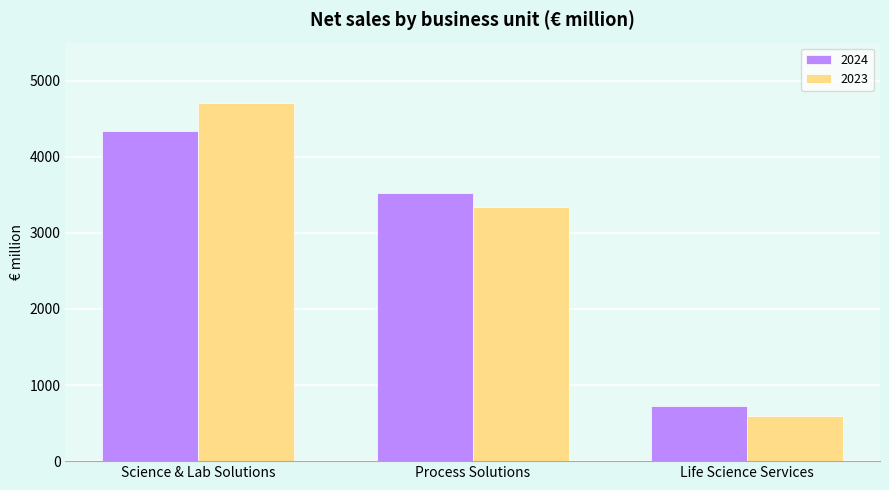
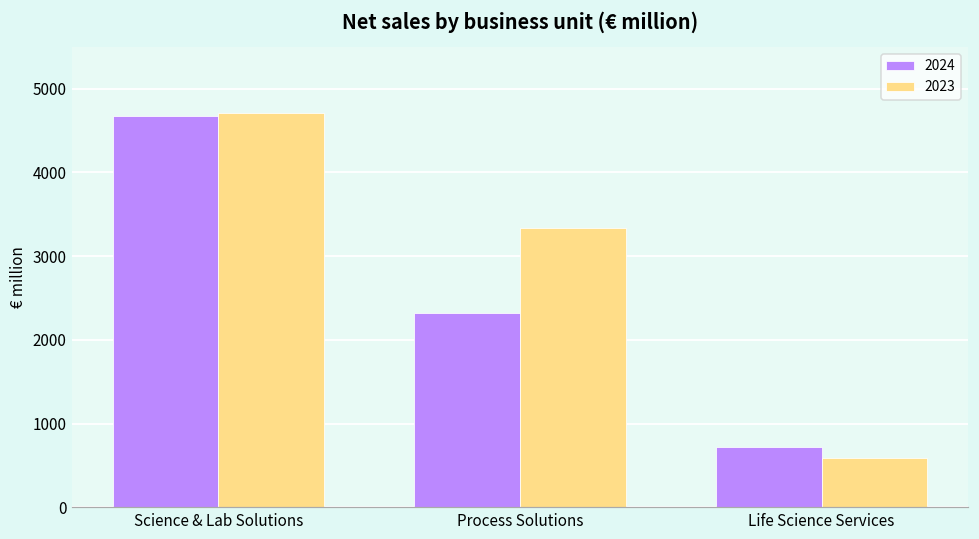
  {
    "2024": {
-     "Science & Lab Solutions": 4300,
-     "Process Solutions": 3500,
+     "Science & Lab Solutions": 4700,
+     "Process Solutions": 2300,
      "Life Science Services": 700
    },
    "2023": {
      "Science & Lab Solutions": 4700,
      "Process Solutions": 3300,
      "Life Science Services": 600
    }
  }
